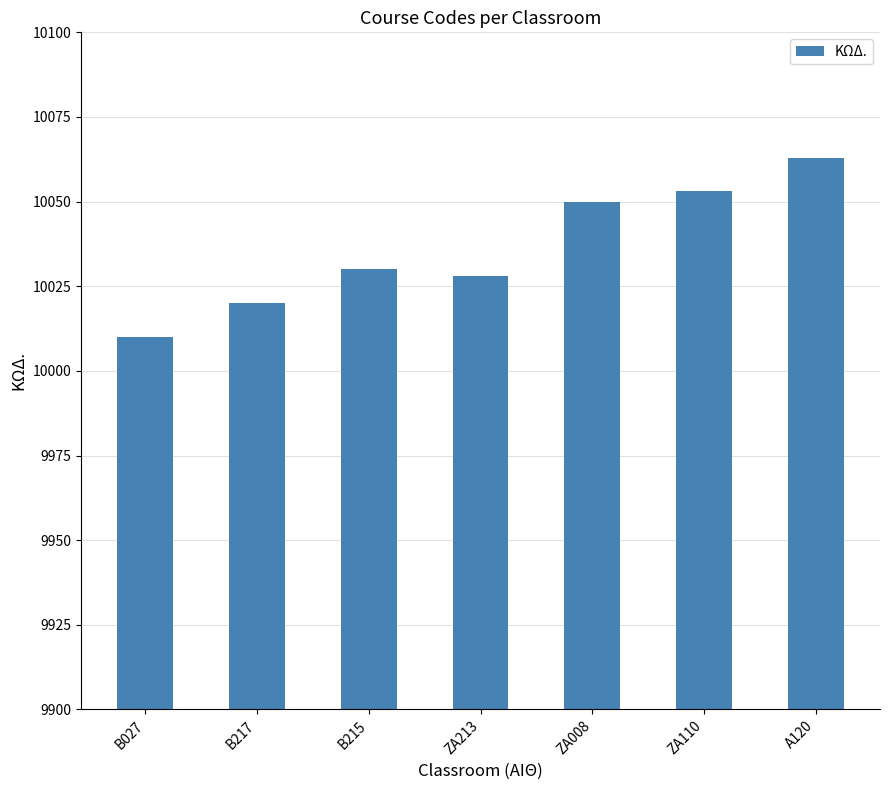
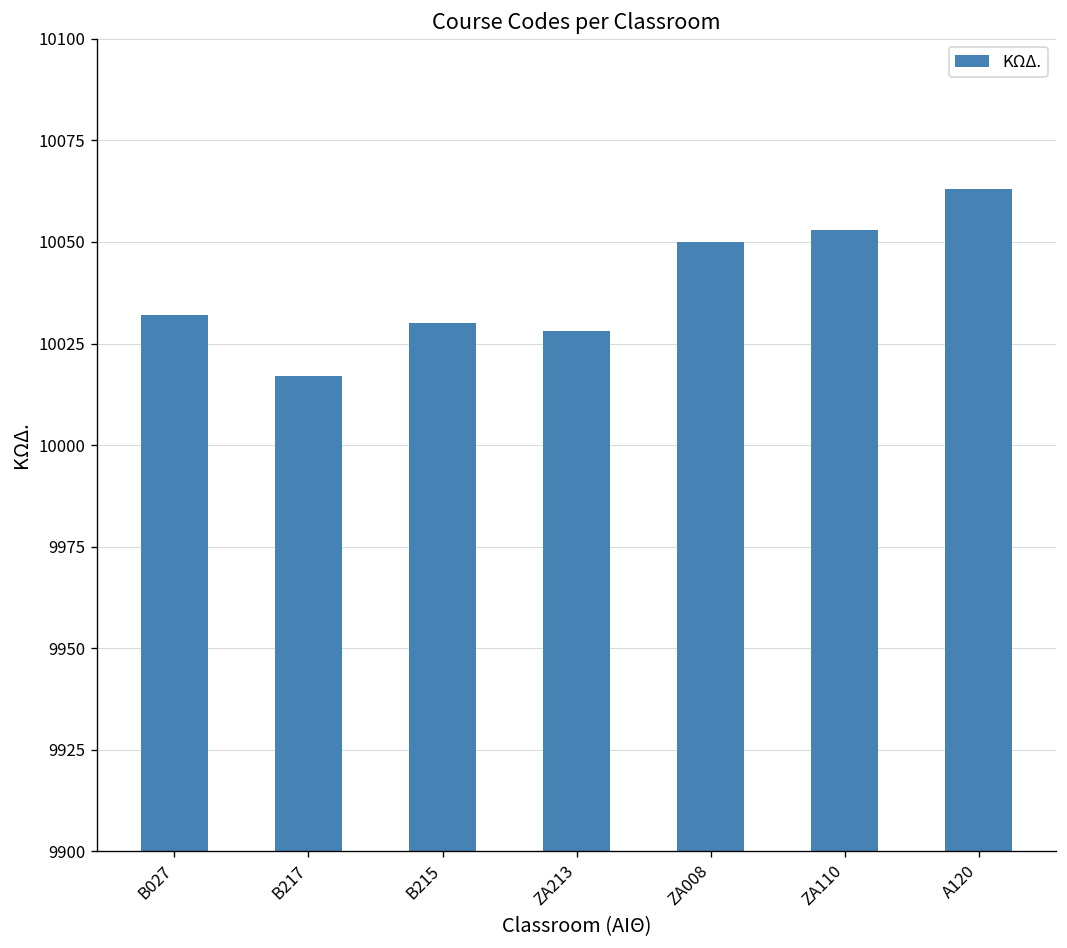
  {
-   "Β027": 10010,
-   "Β217": 10020,
+   "Β027": 10032,
+   "Β217": 10017,
    "Β215": 10030,
    "ΖΑ213": 10028,
    "ΖΑ008": 10050,
    "ΖΑ110": 10053,
    "Α120": 10063
  }
